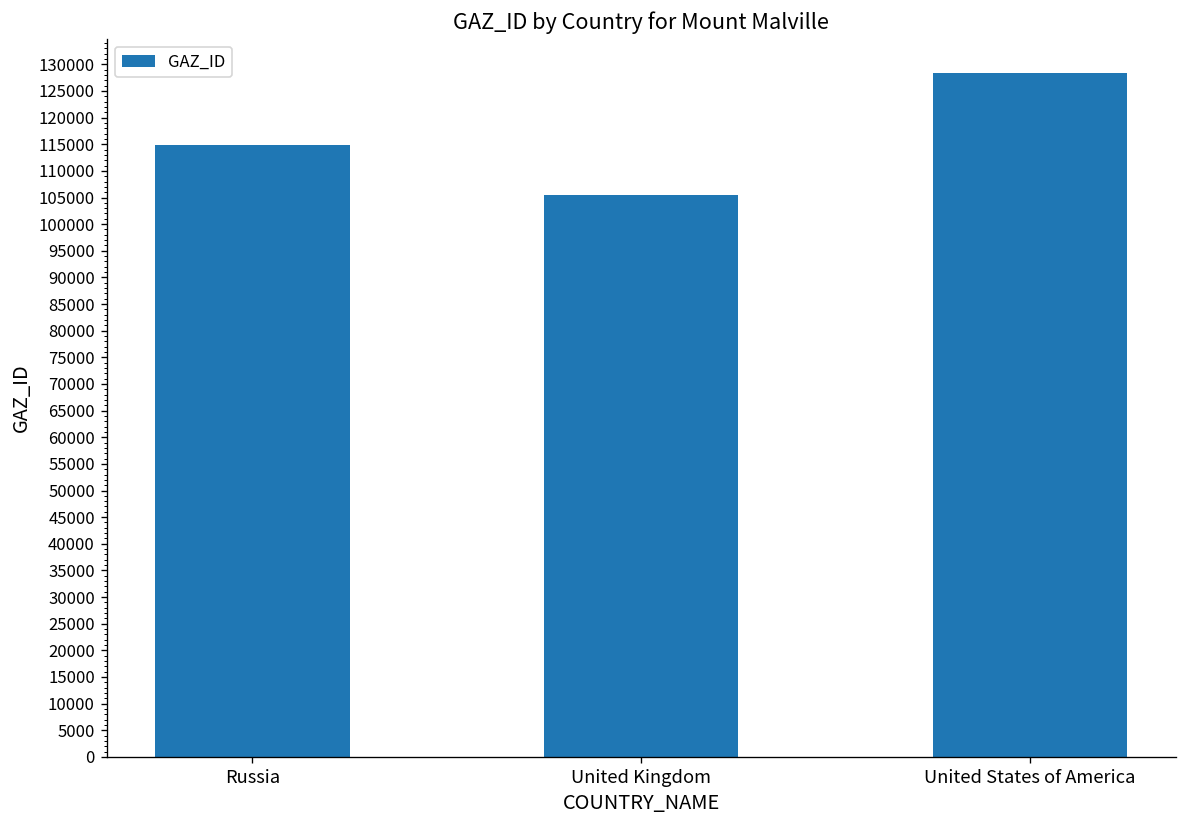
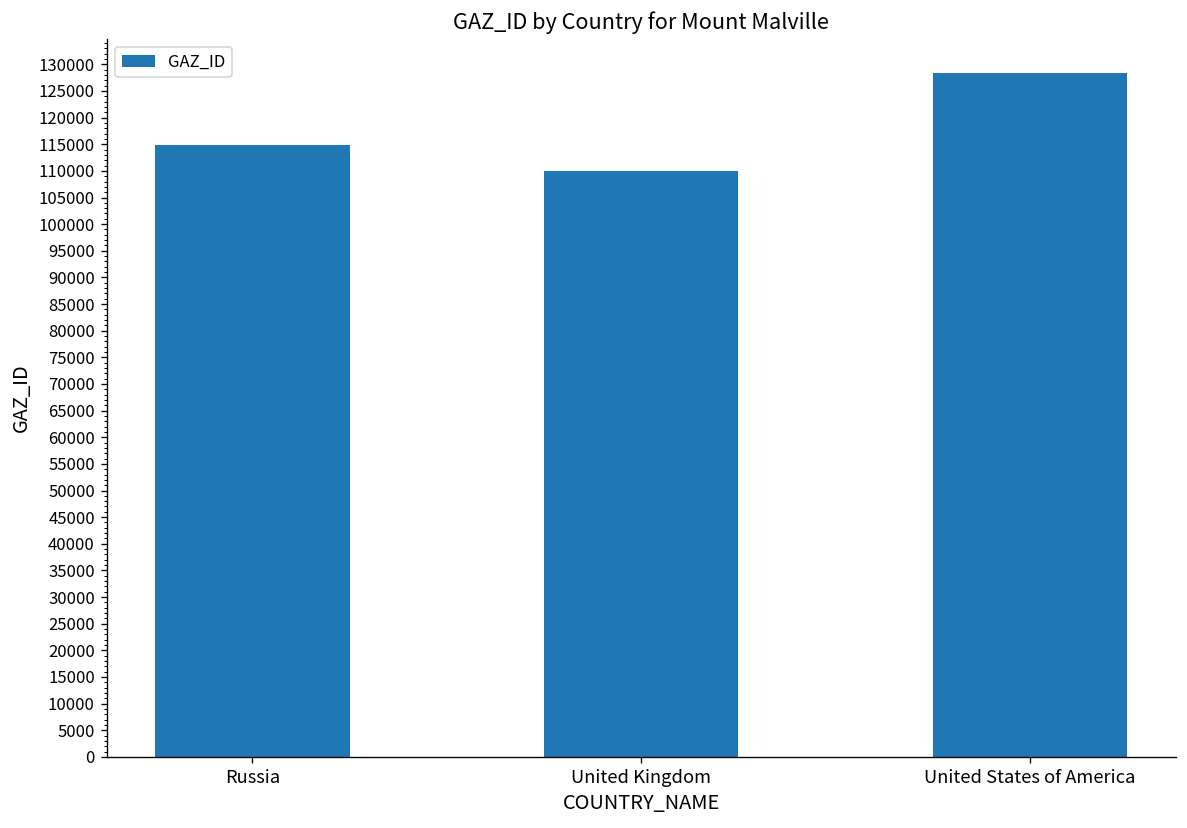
  {
    "Russia": 115000,
-   "United Kingdom": 106000,
+   "United Kingdom": 110000,
    "United States of America": 128000
  }
